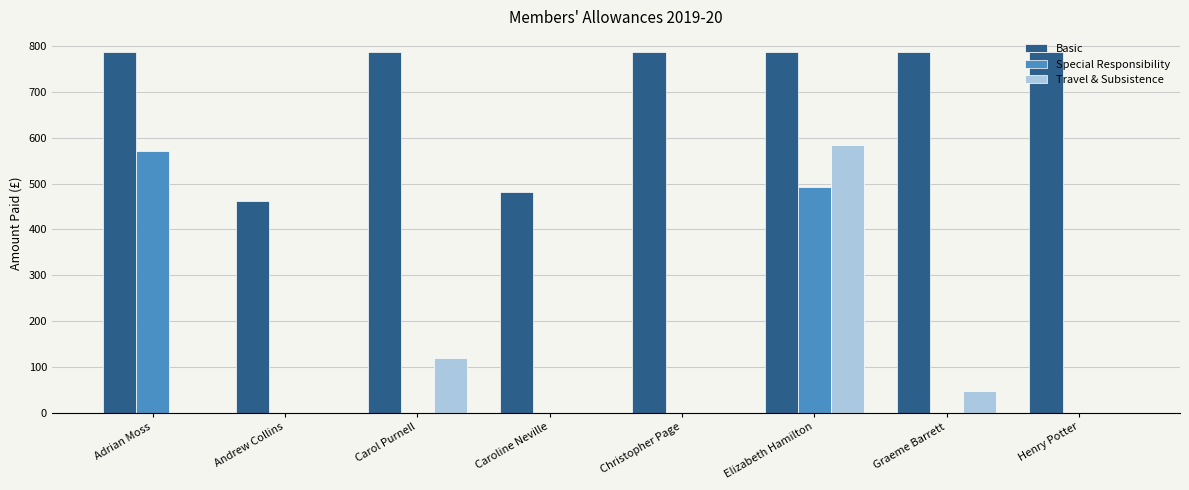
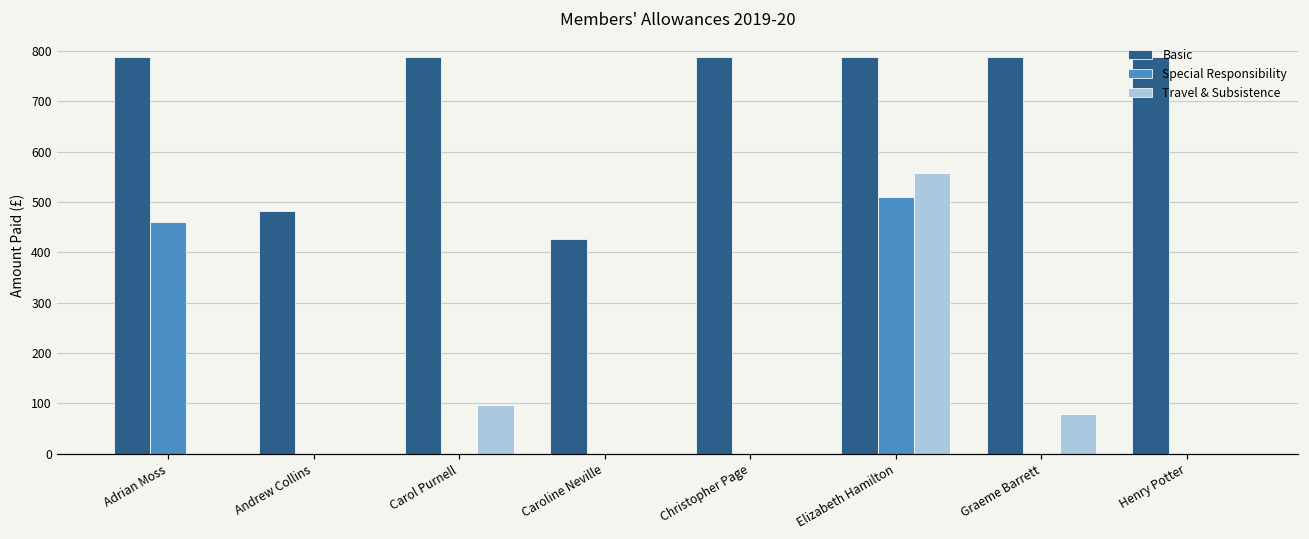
  {
    "Basic": {
      "Adrian Moss": 790,
-     "Andrew Collins": 460,
+     "Andrew Collins": 480,
      "Carol Purnell": 790,
-     "Caroline Neville": 480,
+     "Caroline Neville": 430,
      "Christopher Page": 790,
      "Elizabeth Hamilton": 790,
      "Graeme Barrett": 790,
      "Henry Potter": 790
    },
    "Special Responsibility": {
-     "Adrian Moss": 570,
+     "Adrian Moss": 460,
      "Andrew Collins": 0,
      "Carol Purnell": 0,
      "Caroline Neville": 0,
      "Christopher Page": 0,
-     "Elizabeth Hamilton": 490,
+     "Elizabeth Hamilton": 510,
      "Graeme Barrett": 0,
      "Henry Potter": 0
    },
    "Travel & Subsistence": {
      "Adrian Moss": 0,
      "Andrew Collins": 0,
-     "Carol Purnell": 120,
+     "Carol Purnell": 100,
      "Caroline Neville": 0,
      "Christopher Page": 0,
-     "Elizabeth Hamilton": 590,
-     "Graeme Barrett": 50,
+     "Elizabeth Hamilton": 560,
+     "Graeme Barrett": 80,
      "Henry Potter": 0
    }
  }
